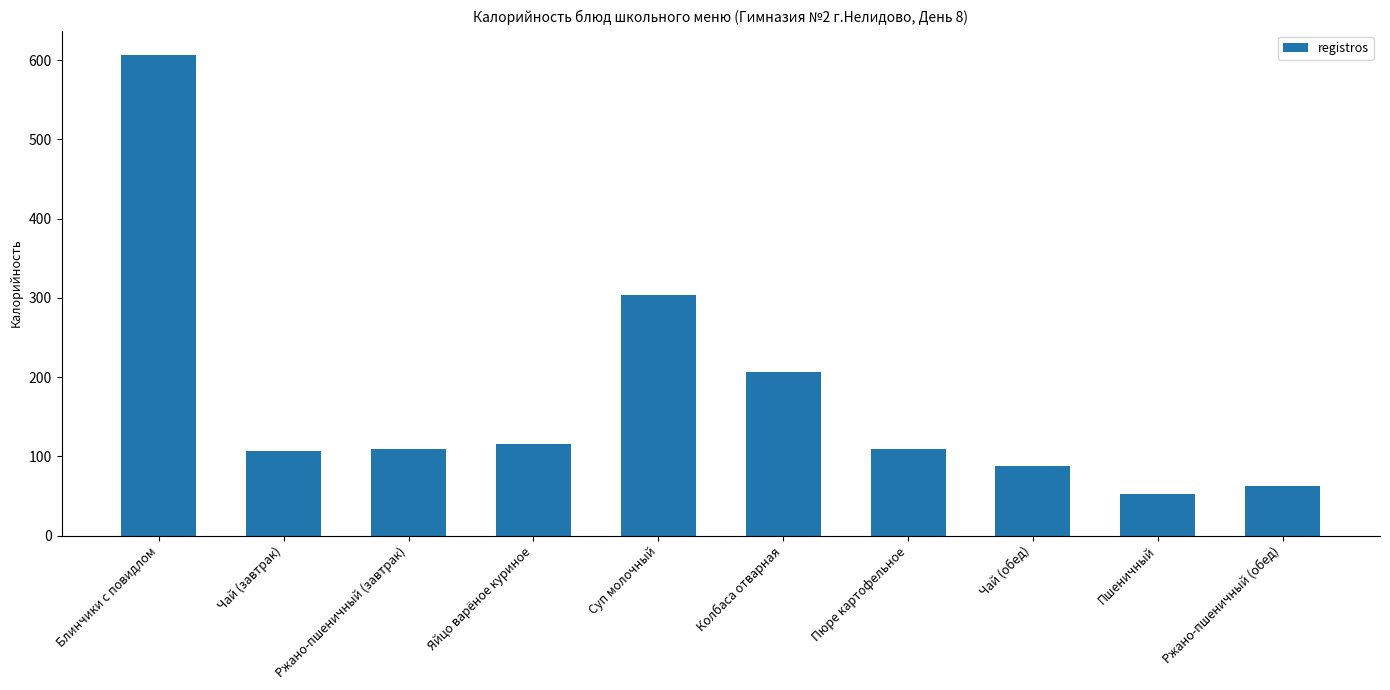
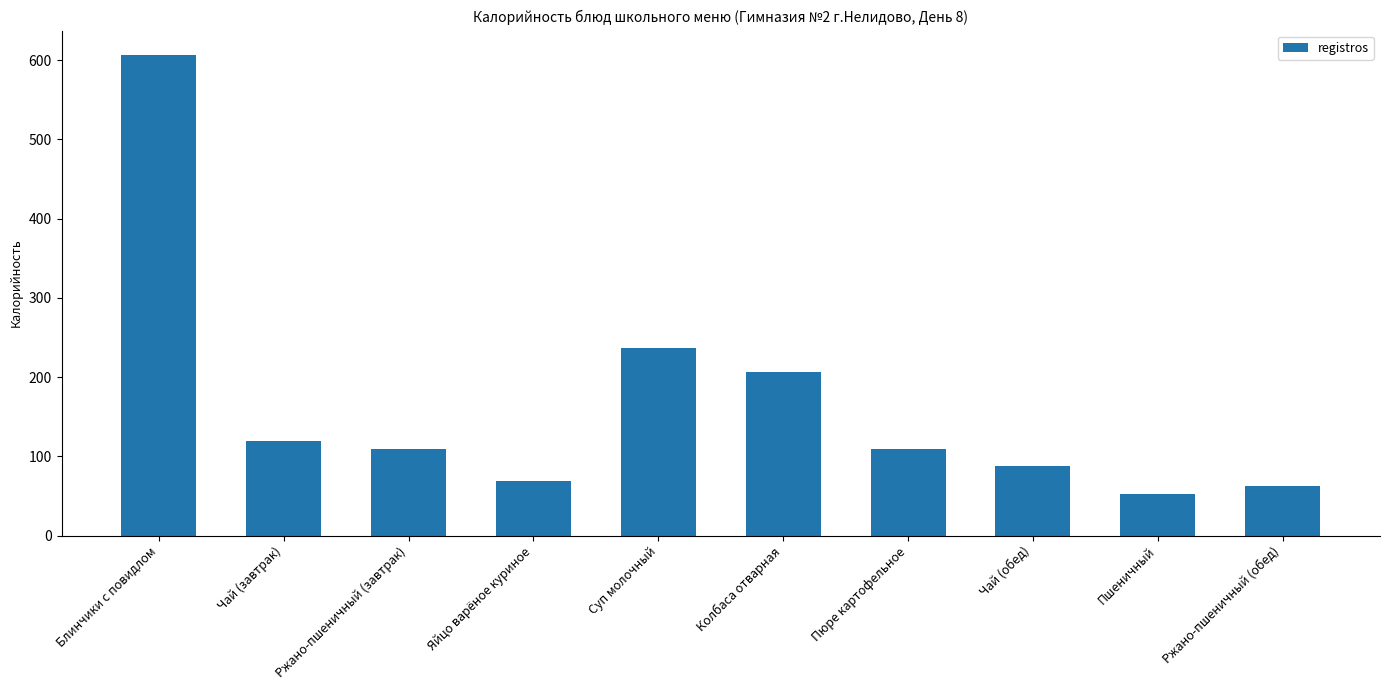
  {
    "Блинчики с повидлом": 610,
-   "Чай (завтрак)": 110,
+   "Чай (завтрак)": 120,
    "Ржано-пшеничный (завтрак)": 110,
-   "Яйцо варёное куриное": 120,
-   "Суп молочный": 300,
+   "Яйцо варёное куриное": 70,
+   "Суп молочный": 240,
    "Колбаса отварная": 210,
    "Пюре картофельное": 110,
    "Чай (обед)": 90,
    "Пшеничный": 50,
    "Ржано-пшеничный (обед)": 60
  }
